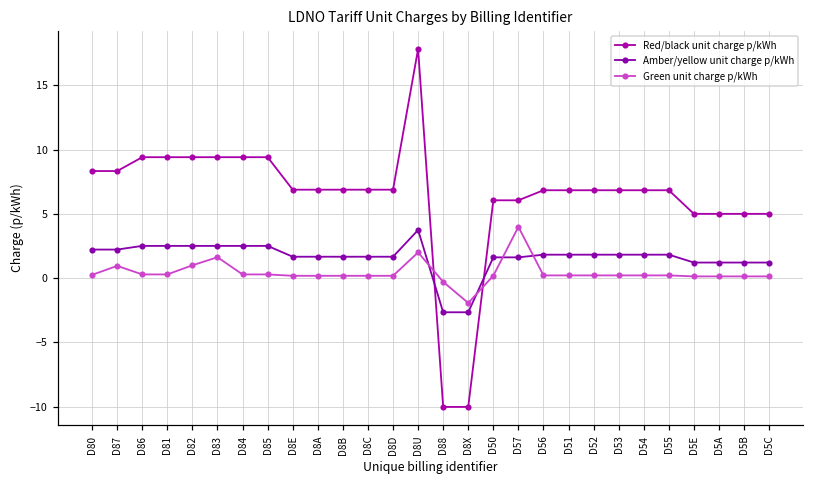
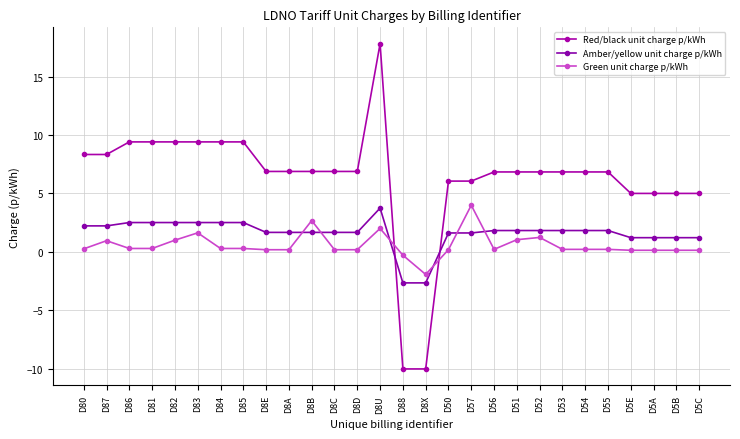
  {
    "Green unit charge p/kWh": {
      "D80": 0.2,
      "D87": 0.9,
      "D86": 0.3,
      "D81": 0.3,
      "D82": 1.0,
      "D83": 1.6,
      "D84": 0.3,
      "D85": 0.3,
      "D8E": 0.2,
      "D8A": 0.2,
-     "D8B": 0.2,
+     "D8B": 2.7,
      "D8C": 0.2,
      "D8D": 0.2,
      "D8U": 2.0,
      "D88": -0.3,
      "D8X": -1.9,
      "D50": 0.2,
      "D57": 4.0,
      "D56": 0.2,
-     "D51": 0.2,
-     "D52": 0.2,
+     "D51": 1.0,
+     "D52": 1.2,
      "D53": 0.2,
      "D54": 0.2,
      "D55": 0.2,
      "D5E": 0.1,
      "D5A": 0.1,
      "D5B": 0.1,
      "D5C": 0.1
    }
  }
